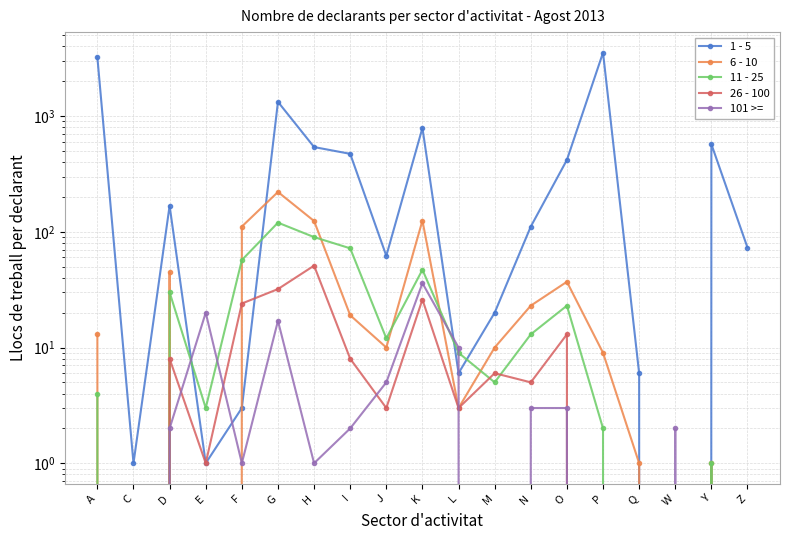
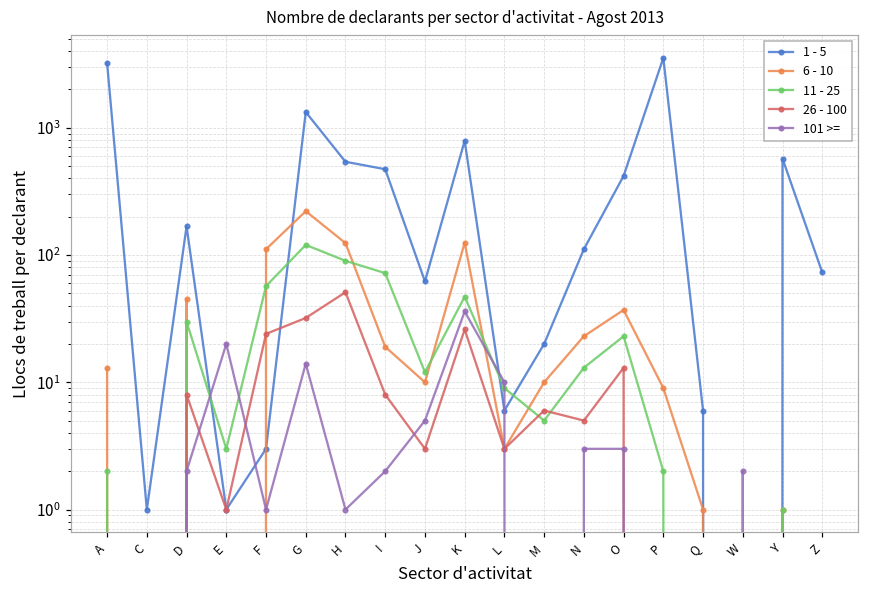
  {
    "1 - 5": {
      "A": 3200,
      "C": 1,
      "D": 170,
      "F": 3,
      "G": 1300,
      "H": 500,
      "I": 470,
      "J": 60,
      "K": 800,
      "L": 6,
      "M": 20,
      "N": 110,
      "O": 420,
      "P": 3500,
      "Q": 6,
      "Y": 600,
      "Z": 70
    },
    "11 - 25": {
-     "A": 4,
+     "A": 2,
      "D": 30,
      "E": 3,
      "F": 60,
      "G": 120,
      "H": 90,
      "I": 70,
      "J": 12,
      "K": 47,
      "L": 9,
      "M": 5,
      "N": 13,
      "O": 23,
      "P": 2
    },
    "101 >=": {
      "D": 2,
      "E": 20,
      "F": 1,
-     "G": 17,
+     "G": 14,
      "H": 1,
      "I": 2,
      "J": 5,
      "K": 36,
      "L": 10,
      "N": 3,
      "O": 3,
      "W": 2
    }
  }
